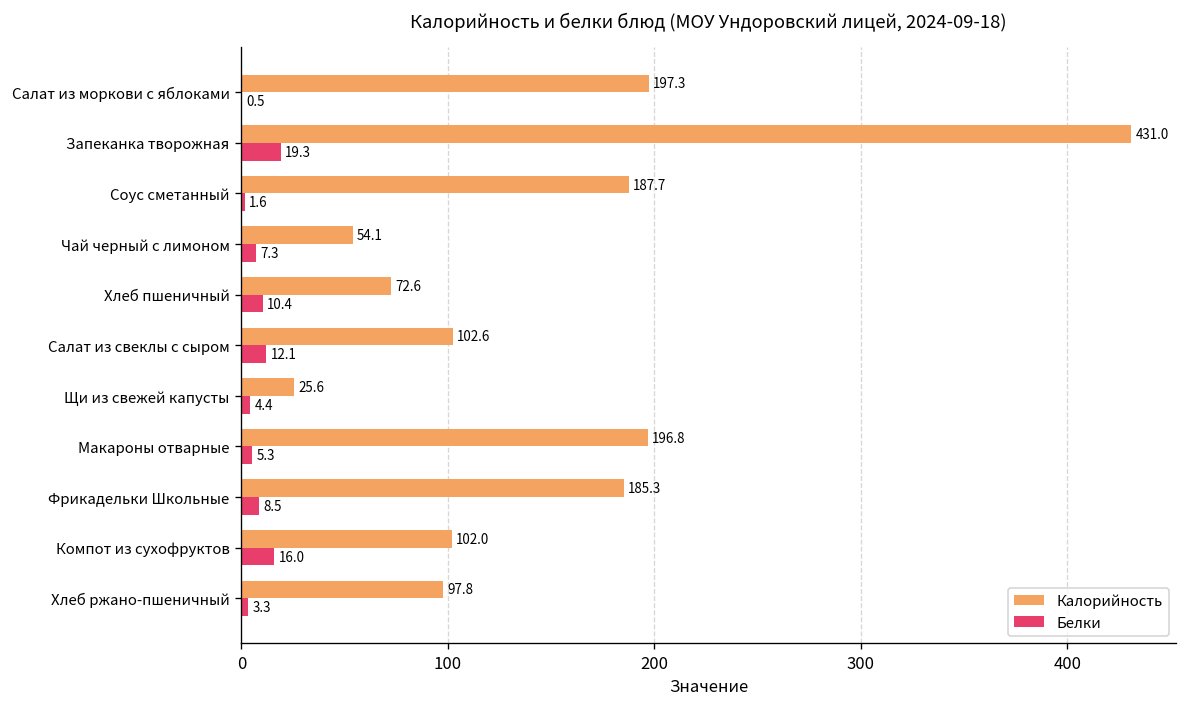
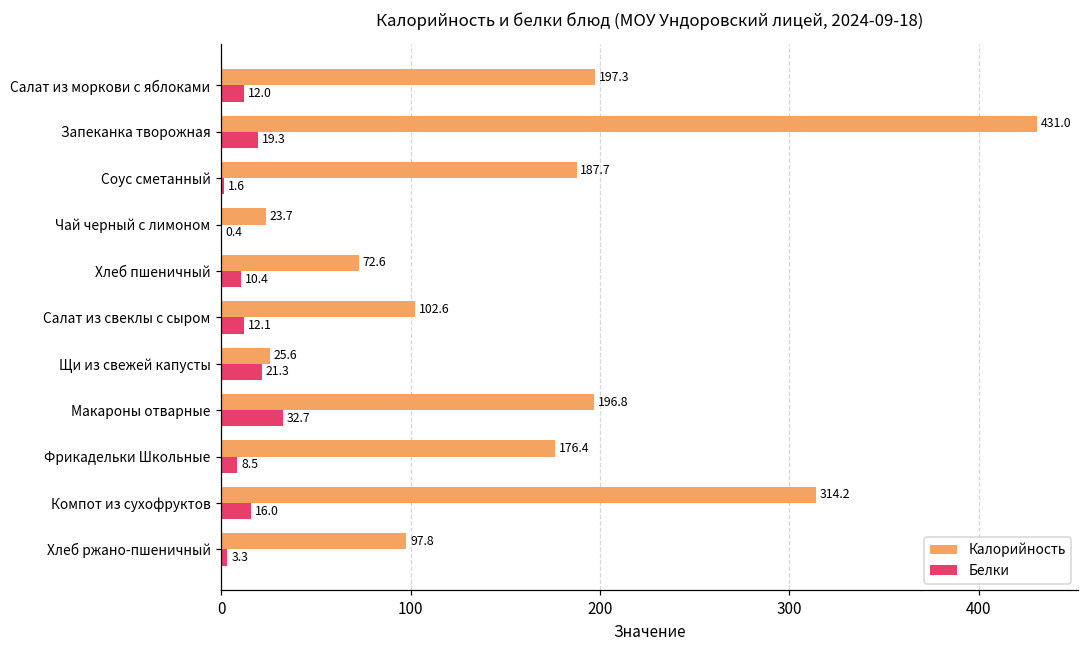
  {
    "Калорийность": {
      "Салат из моркови с яблоками": 197.3,
      "Запеканка творожная": 431.0,
      "Соус сметанный": 187.7,
-     "Чай черный с лимоном": 54.1,
+     "Чай черный с лимоном": 23.7,
      "Хлеб пшеничный": 72.6,
      "Салат из свеклы с сыром": 102.6,
      "Щи из свежей капусты": 25.6,
      "Макароны отварные": 196.8,
-     "Фрикадельки Школьные": 185.3,
-     "Компот из сухофруктов": 102.0,
+     "Фрикадельки Школьные": 176.4,
+     "Компот из сухофруктов": 314.2,
      "Хлеб ржано-пшеничный": 97.8
    },
    "Белки": {
-     "Салат из моркови с яблоками": 0.5,
+     "Салат из моркови с яблоками": 12.0,
      "Запеканка творожная": 19.3,
      "Соус сметанный": 1.6,
-     "Чай черный с лимоном": 7.3,
+     "Чай черный с лимоном": 0.4,
      "Хлеб пшеничный": 10.4,
      "Салат из свеклы с сыром": 12.1,
-     "Щи из свежей капусты": 4.4,
-     "Макароны отварные": 5.3,
+     "Щи из свежей капусты": 21.3,
+     "Макароны отварные": 32.7,
      "Фрикадельки Школьные": 8.5,
      "Компот из сухофруктов": 16.0,
      "Хлеб ржано-пшеничный": 3.3
    }
  }
